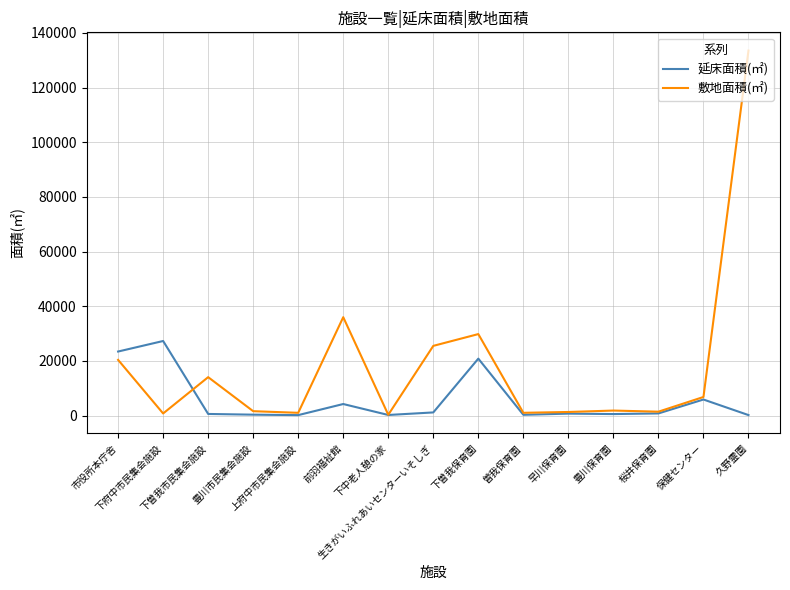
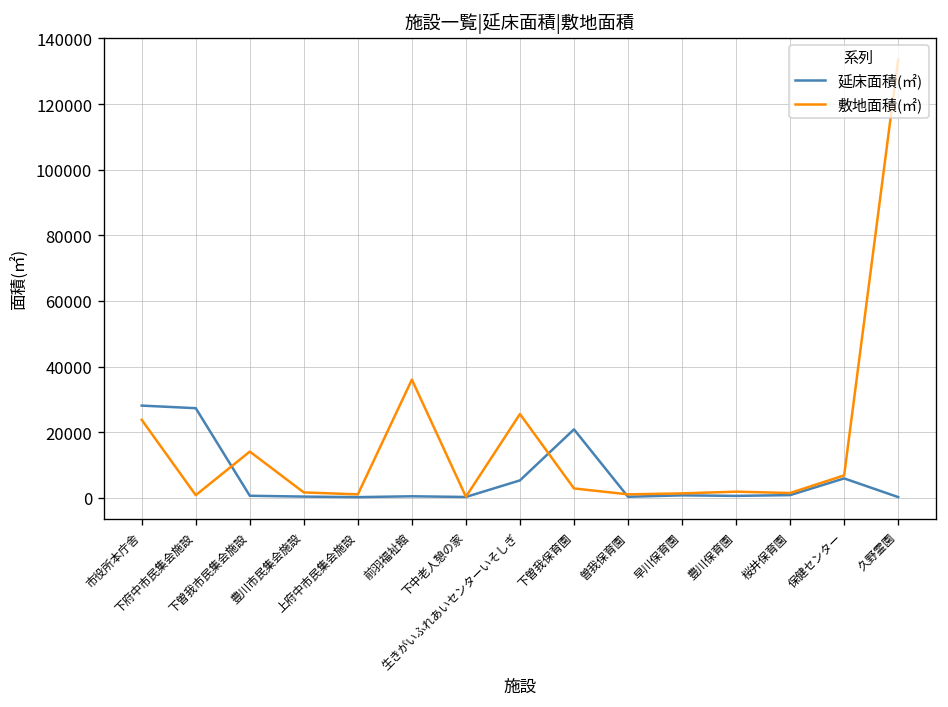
  {
    "延床面積(㎡)": {
-     "市役所本庁舎": 23000,
+     "市役所本庁舎": 28000,
      "下府中市民集会施設": 27000,
      "下曽我市民集会施設": 1000,
      "豊川市民集会施設": 0,
-     "前羽福祉館": 4000,
-     "生きがいふれあいセンターいそしぎ": 1000,
+     "前羽福祉館": 0,
+     "生きがいふれあいセンターいそしぎ": 5000,
      "下曽我保育園": 21000,
      "豊川保育園": 1000,
      "久野霊園": 0
    },
    "敷地面積(㎡)": {
-     "市役所本庁舎": 20000,
+     "市役所本庁舎": 24000,
      "下府中市民集会施設": 1000,
      "下曽我市民集会施設": 14000,
      "豊川市民集会施設": 2000,
      "前羽福祉館": 36000,
      "生きがいふれあいセンターいそしぎ": 26000,
-     "下曽我保育園": 30000,
+     "下曽我保育園": 3000,
      "豊川保育園": 2000
    }
  }
